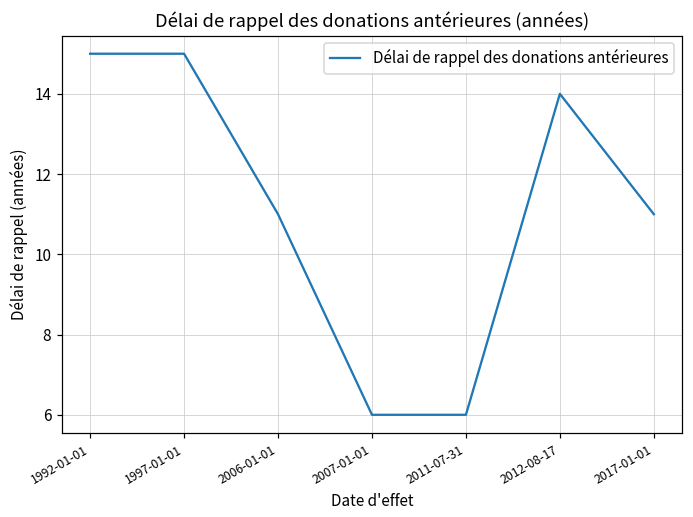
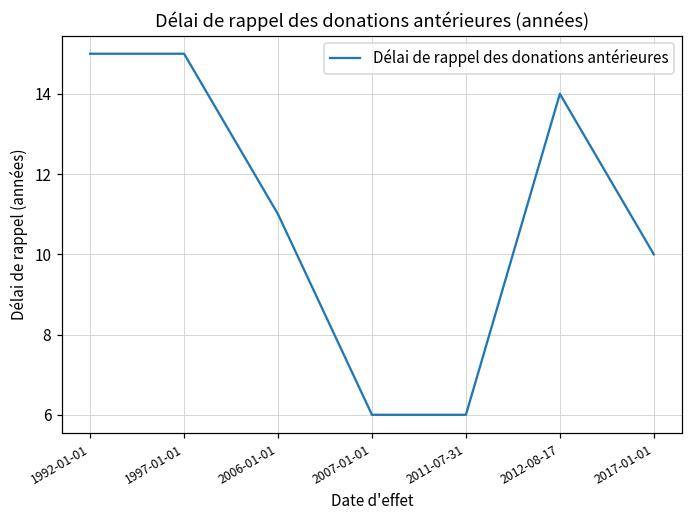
  {
    "1992-01-01": 15,
    "1997-01-01": 15,
    "2006-01-01": 11,
    "2007-01-01": 6,
    "2011-07-31": 6,
    "2012-08-17": 14,
-   "2017-01-01": 11
+   "2017-01-01": 10
  }
